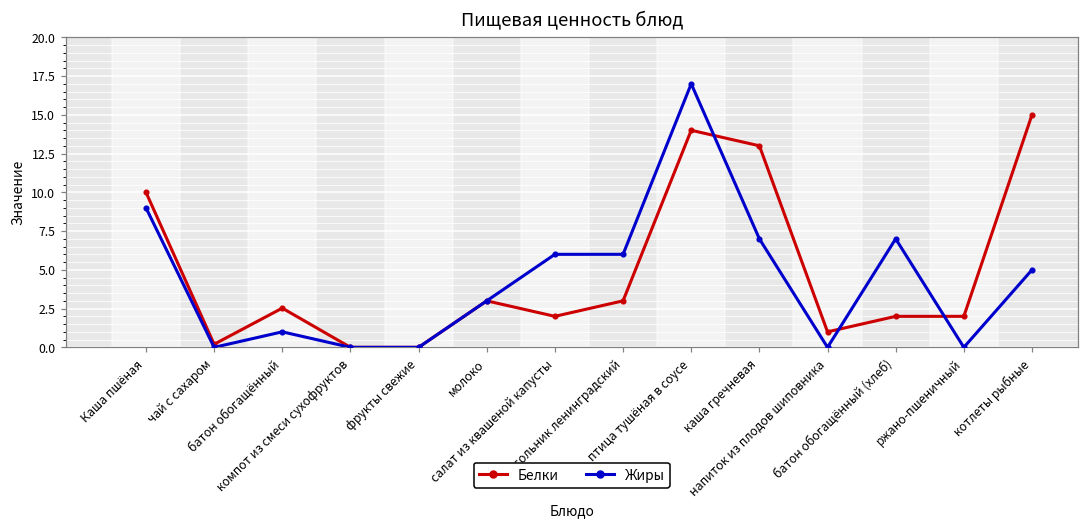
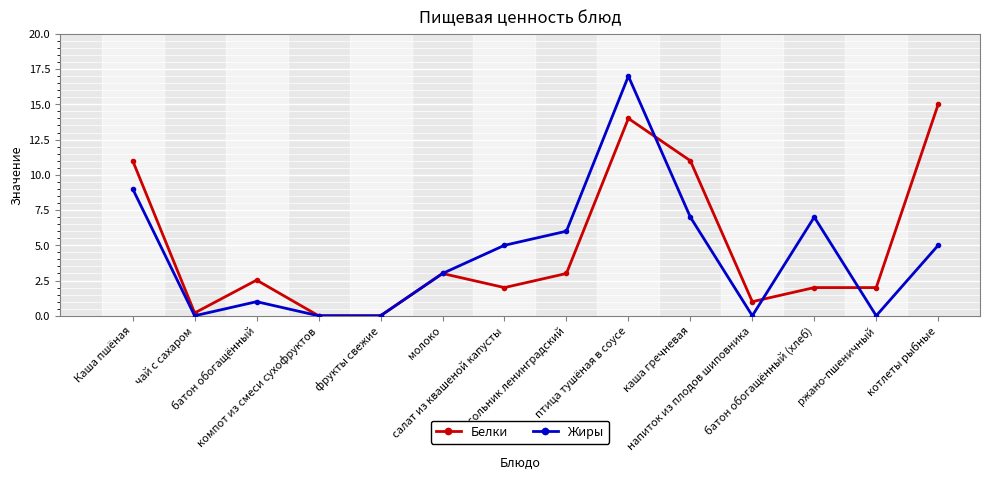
  {
    "Белки": {
-     "Каша пшёная": 10,
+     "Каша пшёная": 11,
      "чай с сахаром": 0.2,
      "батон обогащённый": 2.5,
      "салат из квашеной капусты": 2,
      "рассольник ленинградский": 3,
      "птица тушёная в соусе": 14,
-     "каша гречневая": 13,
+     "каша гречневая": 11,
      "напиток из плодов шиповника": 1,
      "батон обогащённый (хлеб)": 2,
      "ржано-пшеничный": 2,
      "котлеты рыбные": 15
    },
    "Жиры": {
      "Каша пшёная": 9,
      "чай с сахаром": 0,
      "батон обогащённый": 1,
-     "салат из квашеной капусты": 6,
+     "салат из квашеной капусты": 5,
      "рассольник ленинградский": 6,
      "птица тушёная в соусе": 17,
      "каша гречневая": 7,
      "напиток из плодов шиповника": 0,
      "батон обогащённый (хлеб)": 7,
      "ржано-пшеничный": 0,
      "котлеты рыбные": 5
    }
  }
